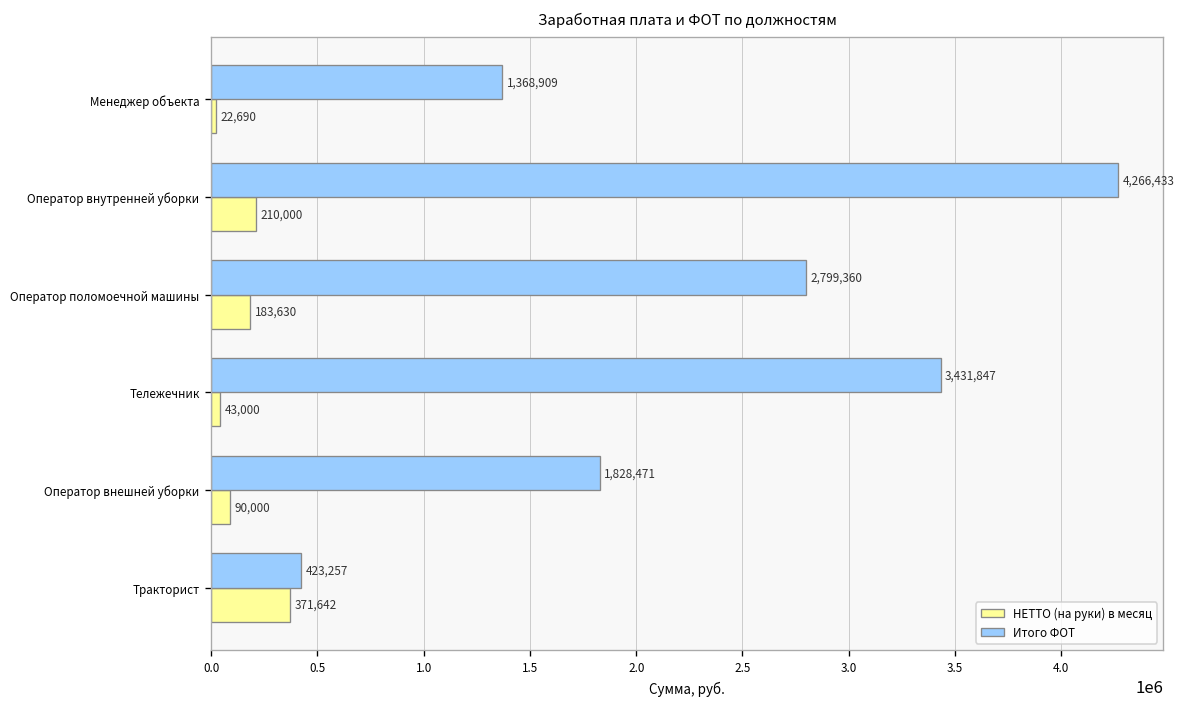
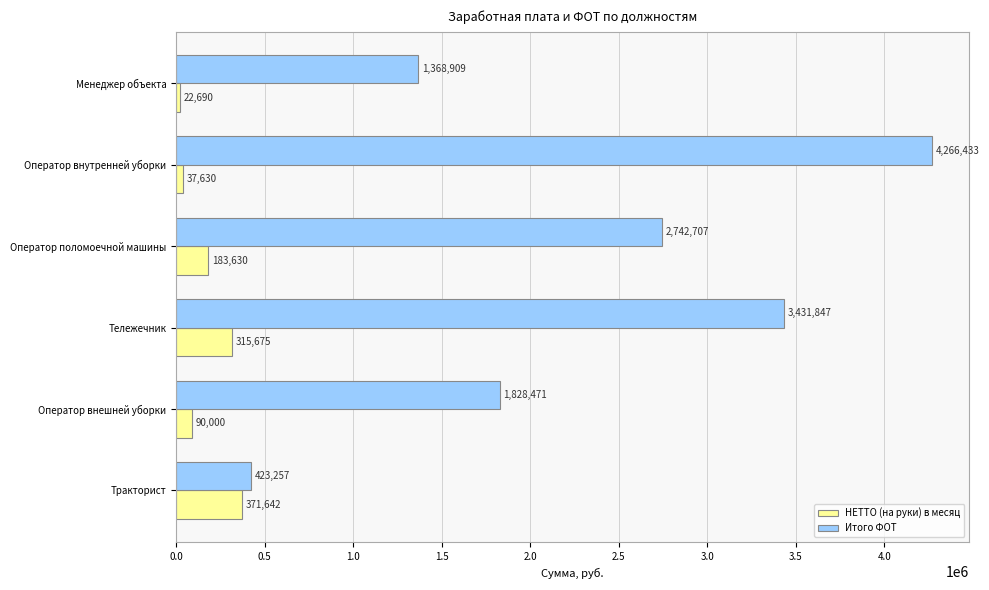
  {
    "НЕТТО (на руки) в месяц": {
      "Менеджер объекта": "22,690",
-     "Оператор внутренней уборки": "210,000",
+     "Оператор внутренней уборки": "37,630",
      "Оператор поломоечной машины": "183,630",
-     "Тележечник": "43,000",
+     "Тележечник": "315,675",
      "Оператор внешней уборки": "90,000",
      "Тракторист": "371,642"
    },
    "Итого ФОТ": {
      "Менеджер объекта": "1,368,909",
      "Оператор внутренней уборки": "4,266,433",
-     "Оператор поломоечной машины": "2,799,360",
+     "Оператор поломоечной машины": "2,742,707",
      "Оператор внешней уборки": "1,828,471",
      "Тракторист": "423,257"
    }
  }
